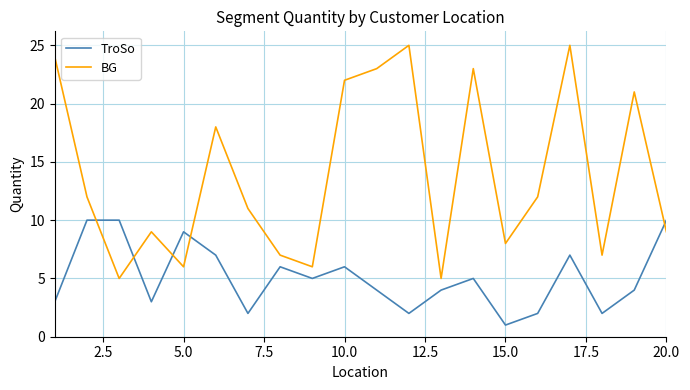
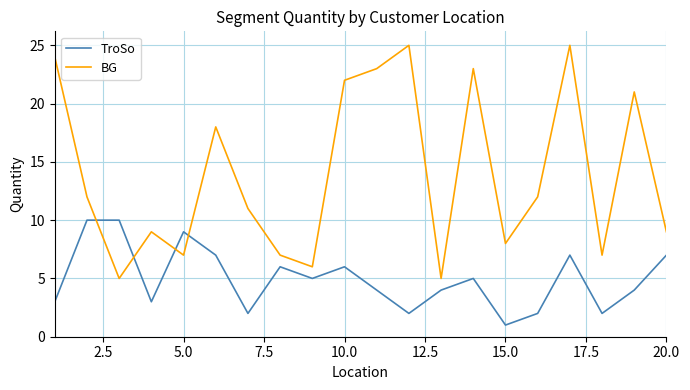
  {
    "TroSo": {
      "5.0": 9,
      "10.0": 6,
      "15.0": 1,
-     "20.0": 10
+     "20.0": 7
    },
    "BG": {
-     "5.0": 6,
+     "5.0": 7,
      "10.0": 22,
      "15.0": 8,
      "20.0": 9
    }
  }
